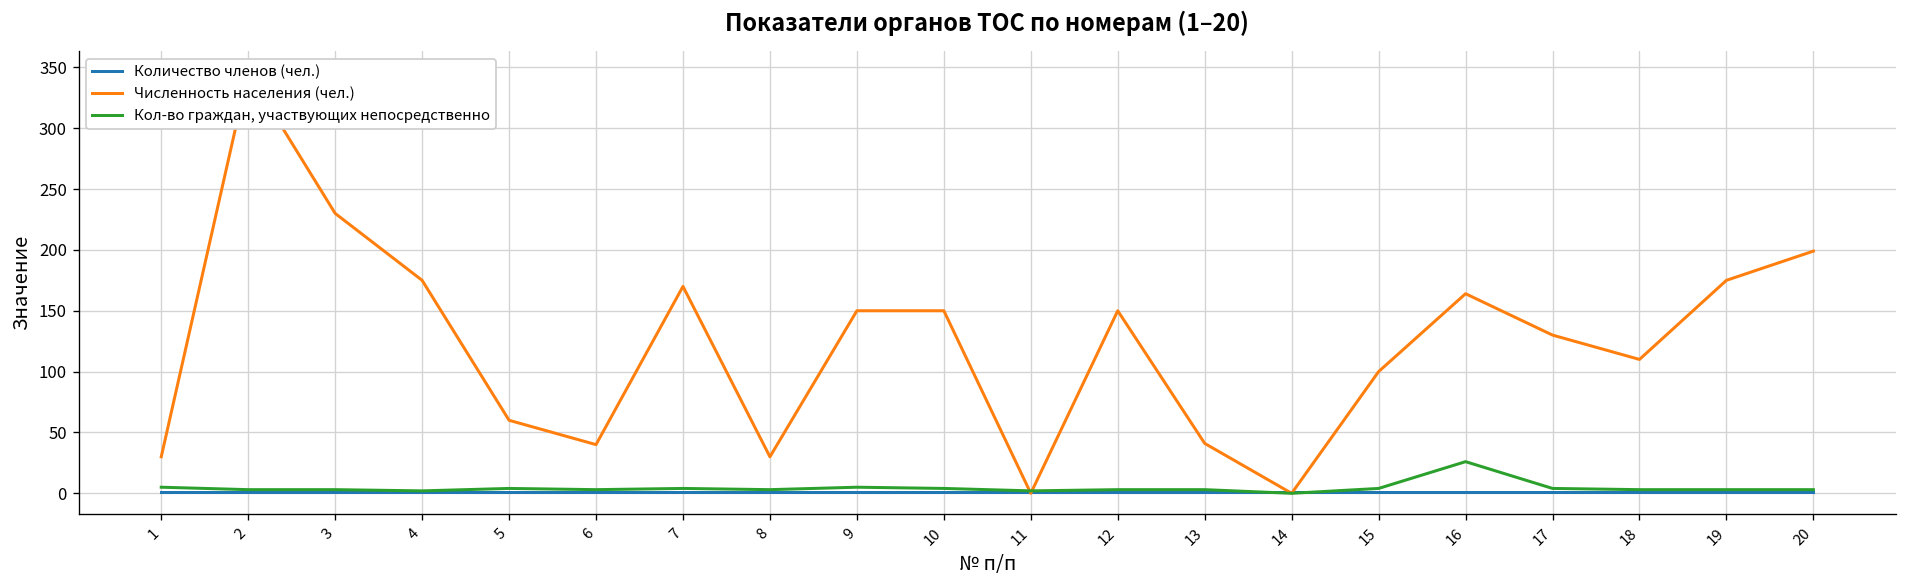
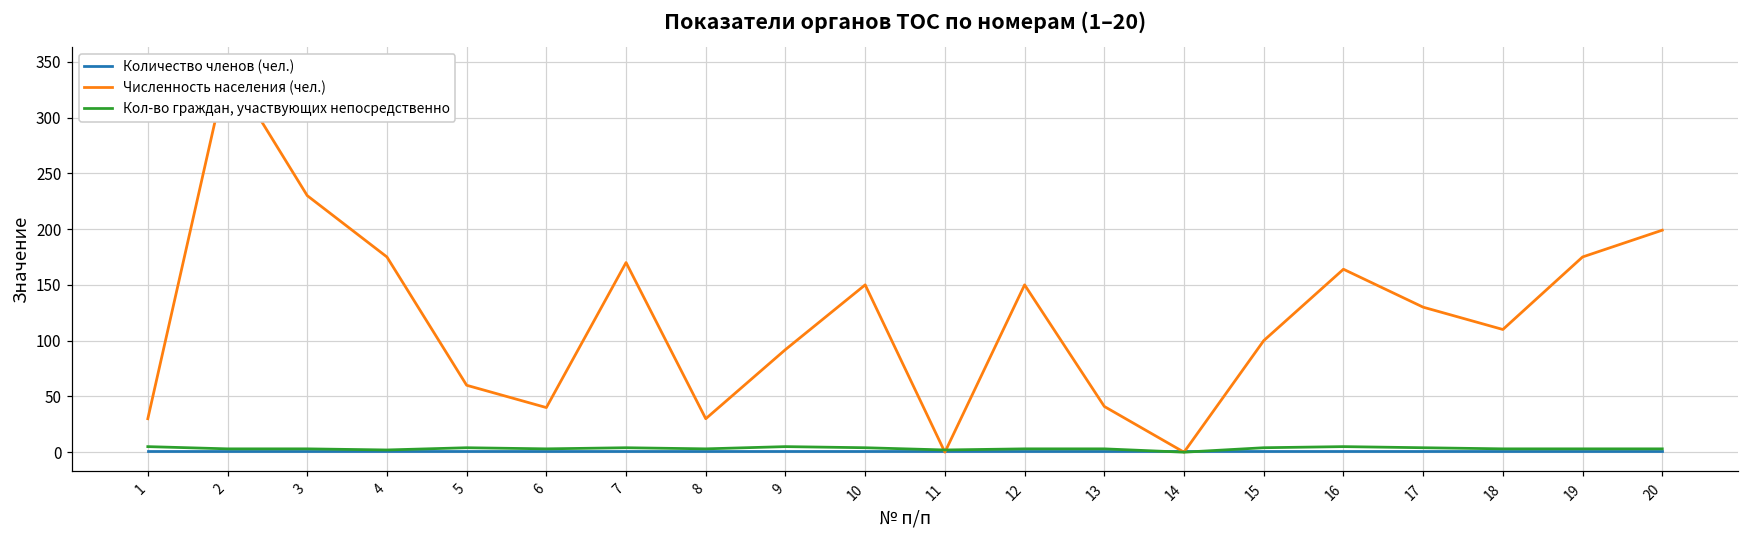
  {
    "Количество членов (чел.)": {
      "1": 1,
      "5": 1,
      "7": 1,
      "9": 1,
      "10": 1,
      "15": 1,
      "16": 1,
      "17": 1
    },
    "Численность населения (чел.)": {
      "1": 30,
      "3": 230,
      "4": 175,
      "5": 60,
      "6": 40,
      "7": 170,
      "8": 30,
-     "9": 150,
+     "9": 92,
      "10": 150,
      "12": 150,
      "13": 41,
      "15": 100,
      "16": 164,
      "17": 130,
      "18": 110,
      "19": 175,
      "20": 199
    },
    "Кол-во граждан, участвующих непосредственно": {
      "1": 5,
      "5": 4,
      "7": 4,
      "9": 5,
      "10": 4,
      "15": 4,
-     "16": 26,
+     "16": 5,
      "17": 4
    }
  }
